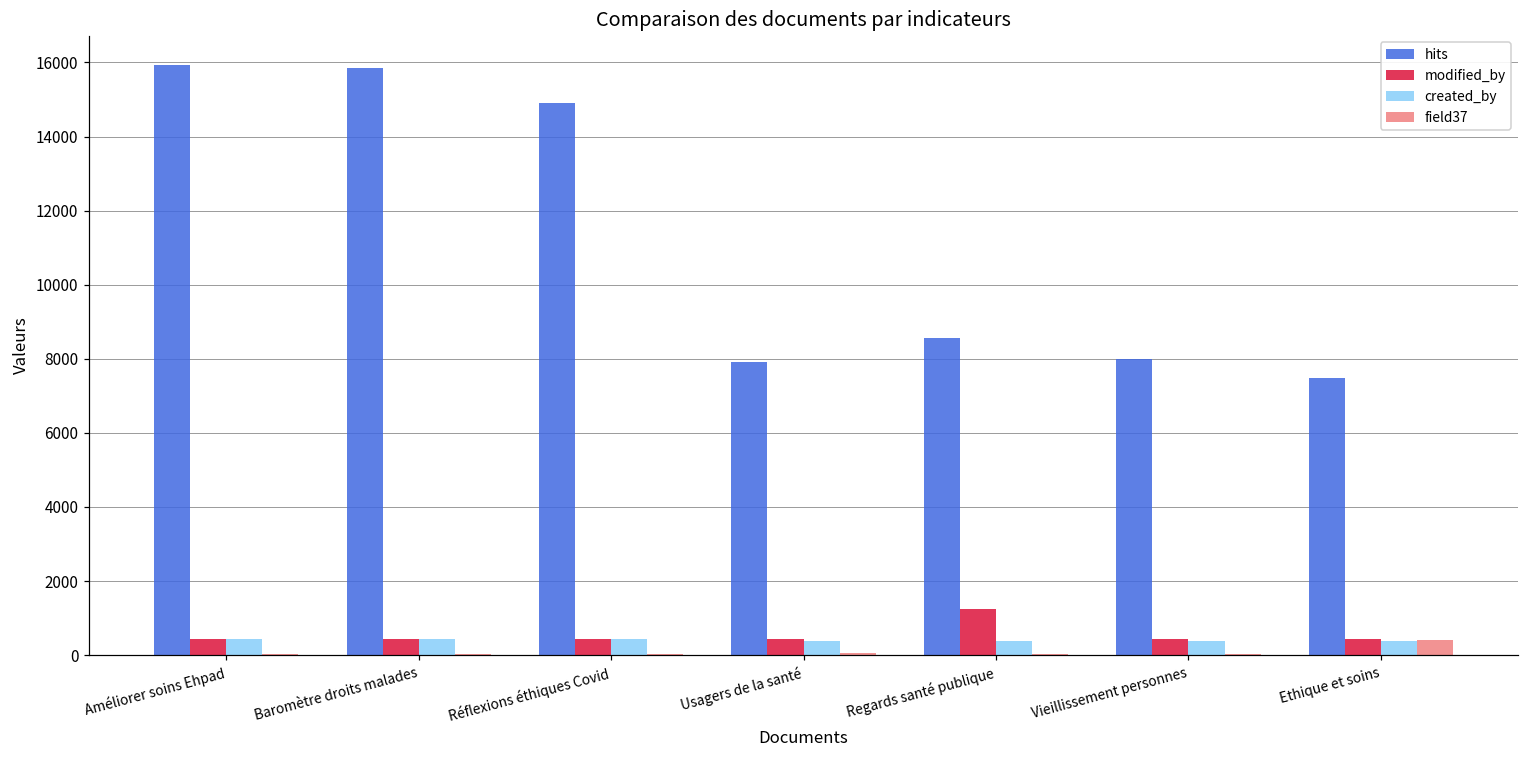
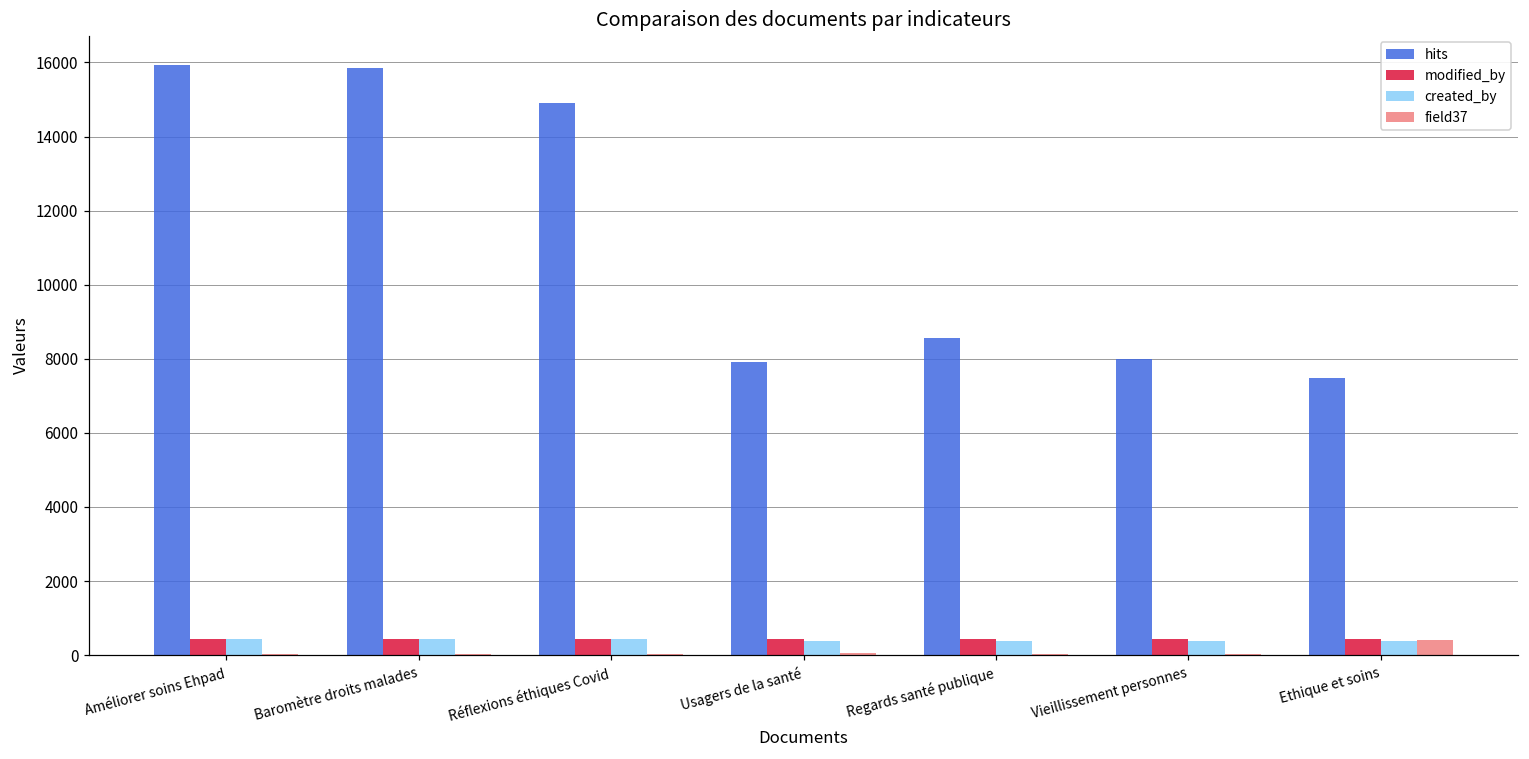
  {
    "hits": {
      "Améliorer soins Ehpad": 15900,
      "Baromètre droits malades": 15800,
      "Réflexions éthiques Covid": 14900,
      "Usagers de la santé": 7900,
      "Regards santé publique": 8600,
      "Vieillissement personnes": 8000,
      "Ethique et soins": 7500
    },
    "modified_by": {
      "Améliorer soins Ehpad": 400,
      "Baromètre droits malades": 400,
      "Réflexions éthiques Covid": 400,
      "Usagers de la santé": 400,
-     "Regards santé publique": 1300,
+     "Regards santé publique": 400,
      "Vieillissement personnes": 400,
      "Ethique et soins": 400
    },
    "created_by": {
      "Améliorer soins Ehpad": 400,
      "Baromètre droits malades": 400,
      "Réflexions éthiques Covid": 400,
      "Usagers de la santé": 400,
      "Regards santé publique": 400,
      "Vieillissement personnes": 400,
      "Ethique et soins": 400
    },
    "field37": {
      "Ethique et soins": 400
    }
  }
